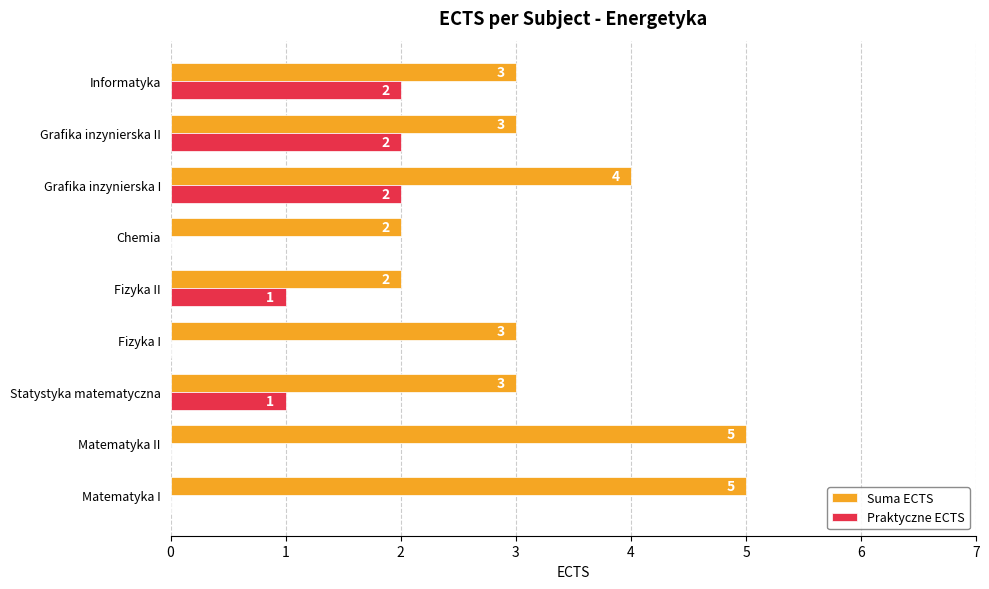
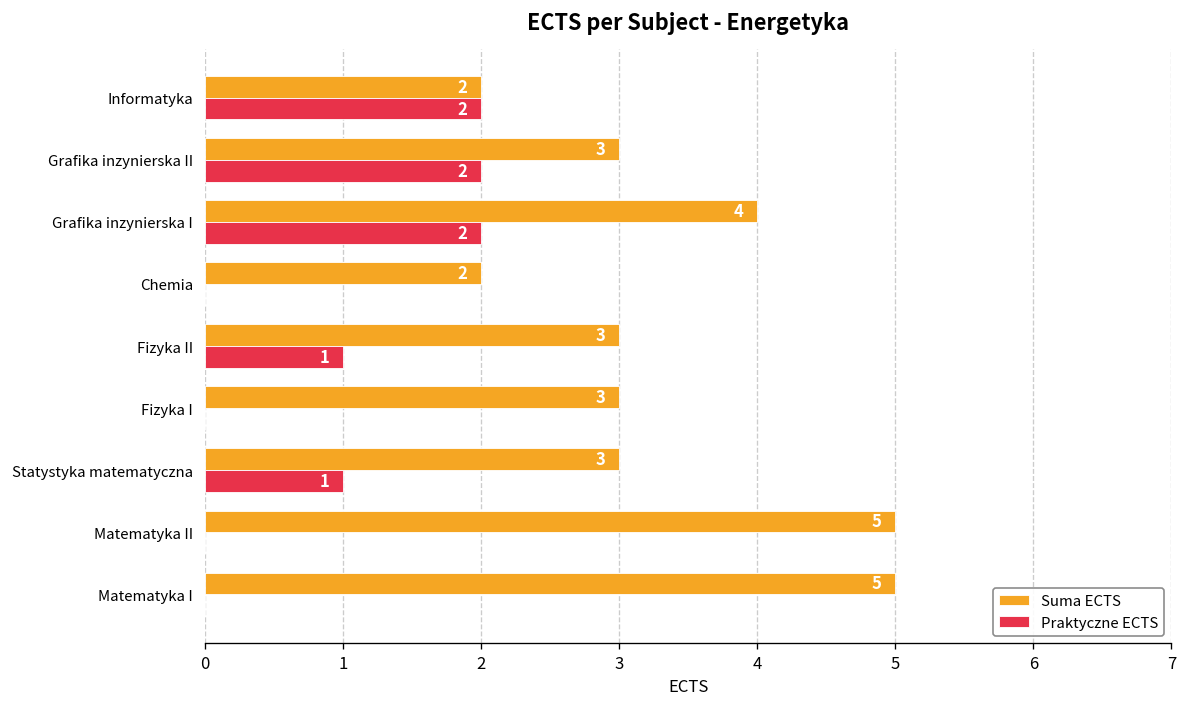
  {
    "Suma ECTS": {
-     "Informatyka": 3,
+     "Informatyka": 2,
      "Grafika inzynierska II": 3,
      "Grafika inzynierska I": 4,
      "Chemia": 2,
-     "Fizyka II": 2,
+     "Fizyka II": 3,
      "Fizyka I": 3,
      "Statystyka matematyczna": 3,
      "Matematyka II": 5,
      "Matematyka I": 5
    },
    "Praktyczne ECTS": {
      "Informatyka": 2,
      "Grafika inzynierska II": 2,
      "Grafika inzynierska I": 2,
      "Fizyka II": 1,
      "Statystyka matematyczna": 1
    }
  }
